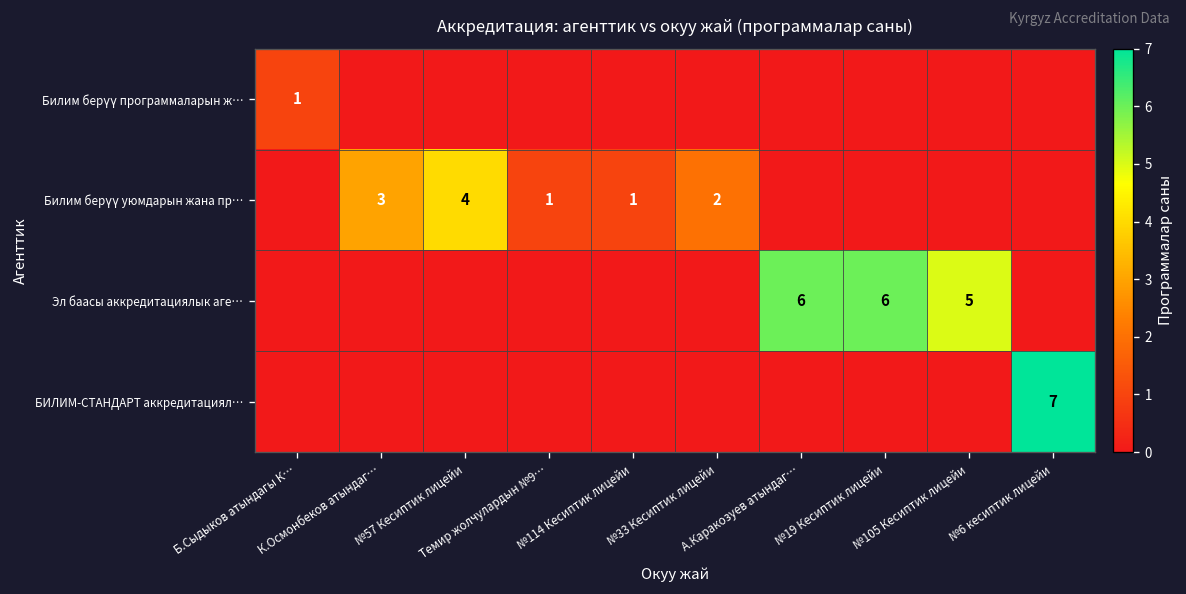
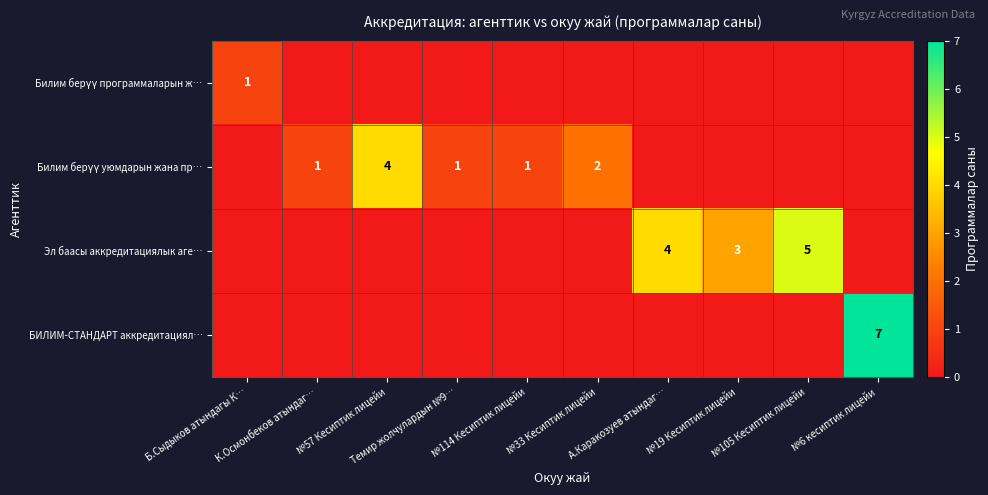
  {
    "Билим берүү программаларын ж…": {
      "Б.Сыдыков атындагы К…": 1
    },
    "Билим берүү уюмдарын жана пр…": {
-     "К.Осмонбеков атындаг…": 3,
+     "К.Осмонбеков атындаг…": 1,
      "№57 Кесиптик лицейи": 4,
      "Темир жолчулардын №9…": 1,
      "№114 Кесиптик лицейи": 1,
      "№33 Кесиптик лицейи": 2
    },
    "Эл баасы аккредитациялык аге…": {
-     "А.Каракозуев атындаг…": 6,
-     "№19 Кесиптик лицейи": 6,
+     "А.Каракозуев атындаг…": 4,
+     "№19 Кесиптик лицейи": 3,
      "№105 Кесиптик лицейи": 5
    },
    "БИЛИМ-СТАНДАРТ аккредитациял…": {
      "№6 кесиптик лицейи": 7
    }
  }
